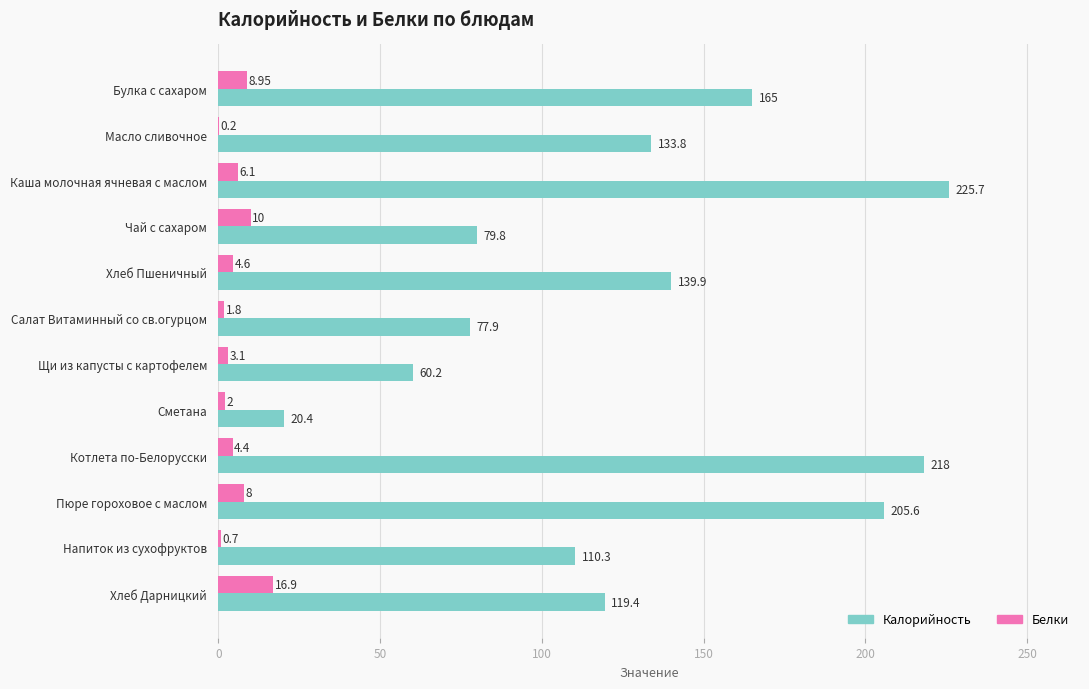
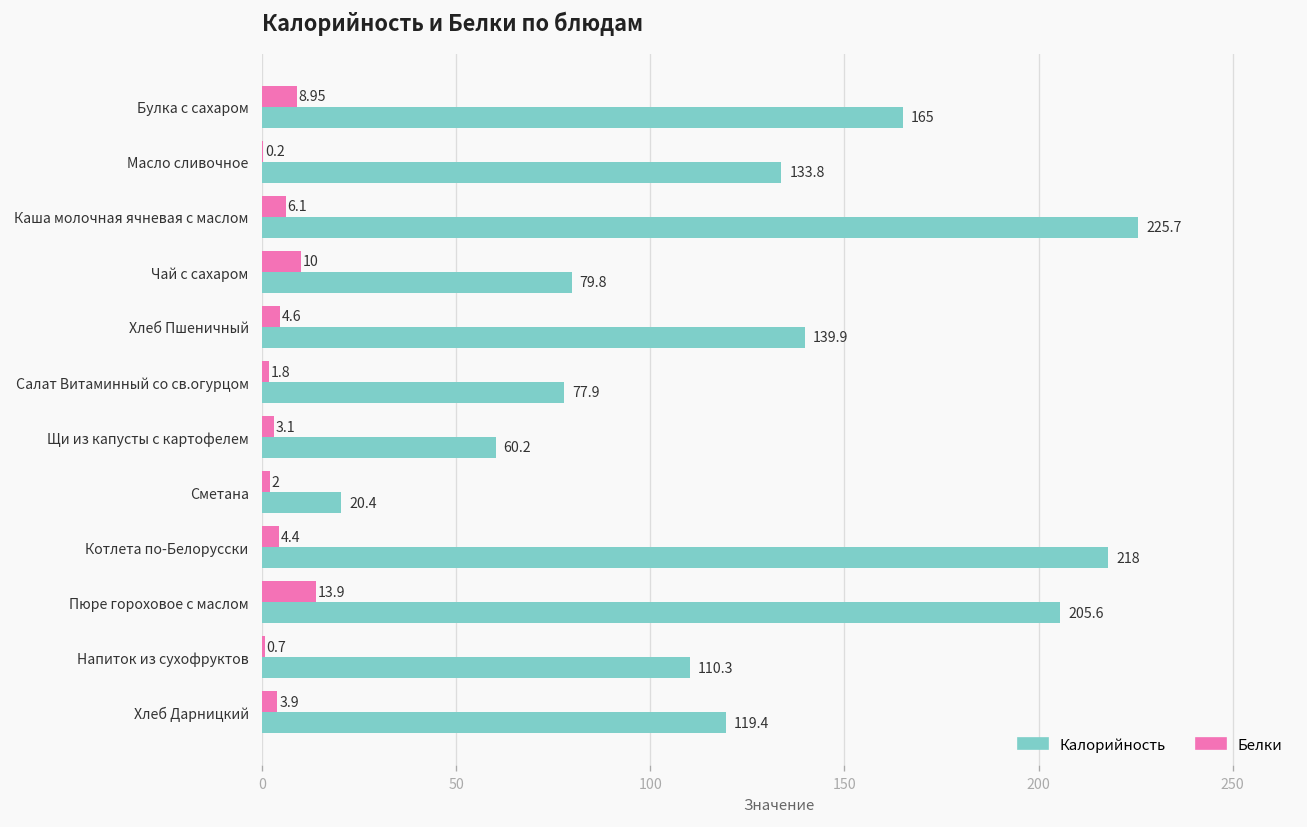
  {
    "Калорийность": {
      "Булка с сахаром": 165,
      "Масло сливочное": 133.8,
      "Каша молочная ячневая с маслом": 225.7,
      "Чай с сахаром": 79.8,
      "Хлеб Пшеничный": 139.9,
      "Салат Витаминный со св.огурцом": 77.9,
      "Щи из капусты с картофелем": 60.2,
      "Сметана": 20.4,
      "Котлета по-Белорусски": 218,
      "Пюре гороховое с маслом": 205.6,
      "Напиток из сухофруктов": 110.3,
      "Хлеб Дарницкий": 119.4
    },
    "Белки": {
      "Булка с сахаром": 8.95,
      "Масло сливочное": 0.2,
      "Каша молочная ячневая с маслом": 6.1,
      "Чай с сахаром": 10,
      "Хлеб Пшеничный": 4.6,
      "Салат Витаминный со св.огурцом": 1.8,
      "Щи из капусты с картофелем": 3.1,
      "Сметана": 2,
      "Котлета по-Белорусски": 4.4,
-     "Пюре гороховое с маслом": 8,
+     "Пюре гороховое с маслом": 13.9,
      "Напиток из сухофруктов": 0.7,
-     "Хлеб Дарницкий": 16.9
+     "Хлеб Дарницкий": 3.9
    }
  }
